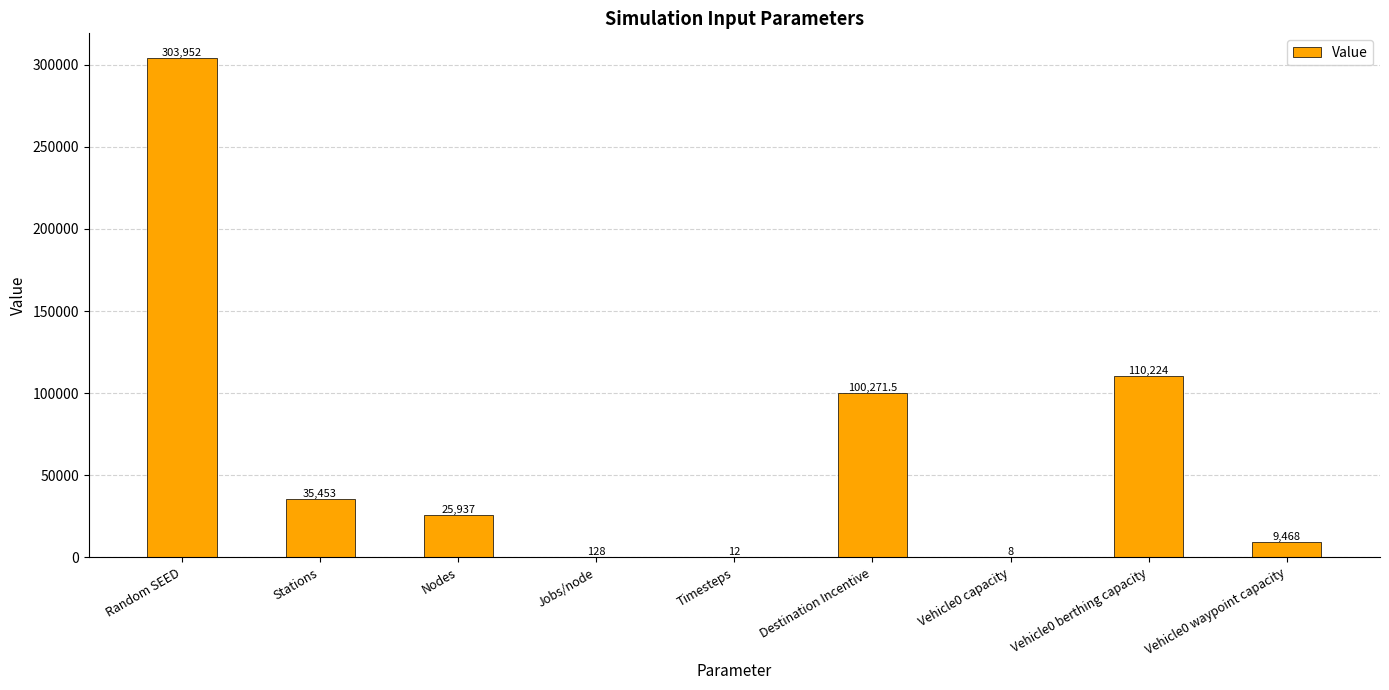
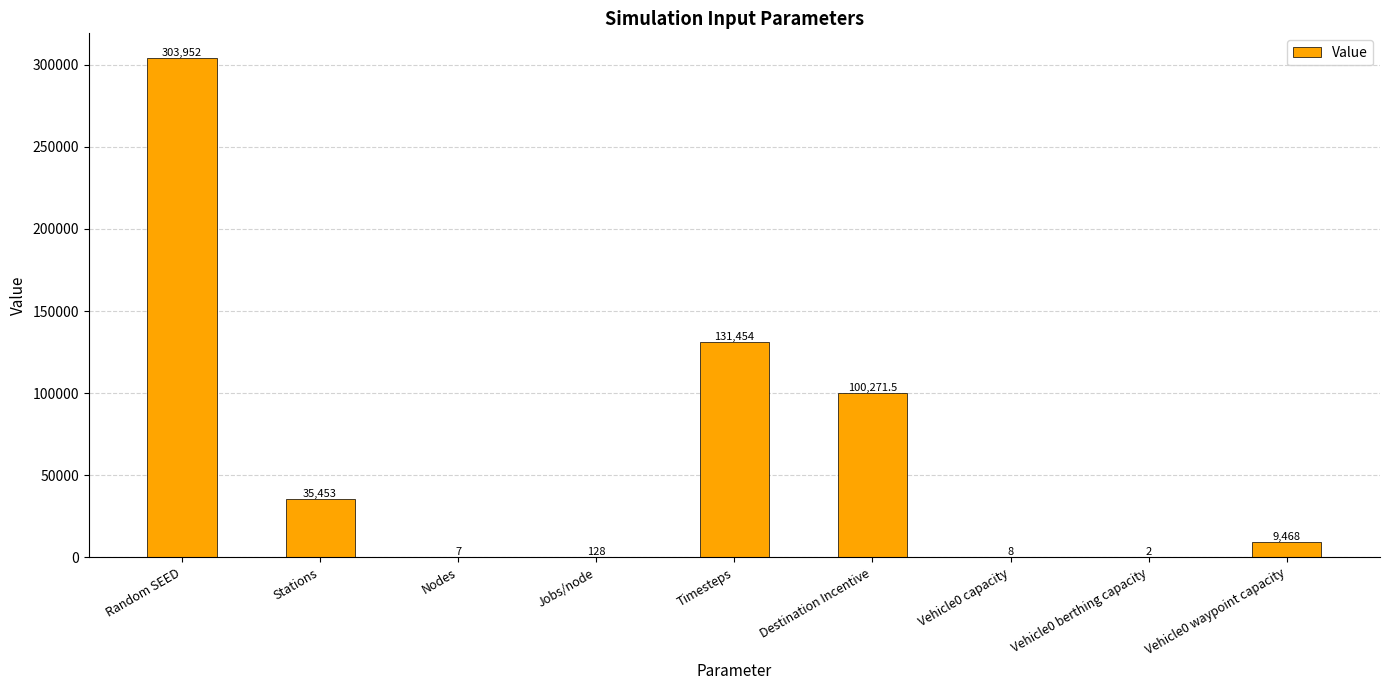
  {
    "Random SEED": "303,952",
    "Stations": "35,453",
-   "Nodes": "25,937",
+   "Nodes": "7",
    "Jobs/node": "128",
-   "Timesteps": "12",
+   "Timesteps": "131,454",
    "Destination Incentive": "100,271.5",
    "Vehicle0 capacity": "8",
-   "Vehicle0 berthing capacity": "110,224",
+   "Vehicle0 berthing capacity": "2",
    "Vehicle0 waypoint capacity": "9,468"
  }
